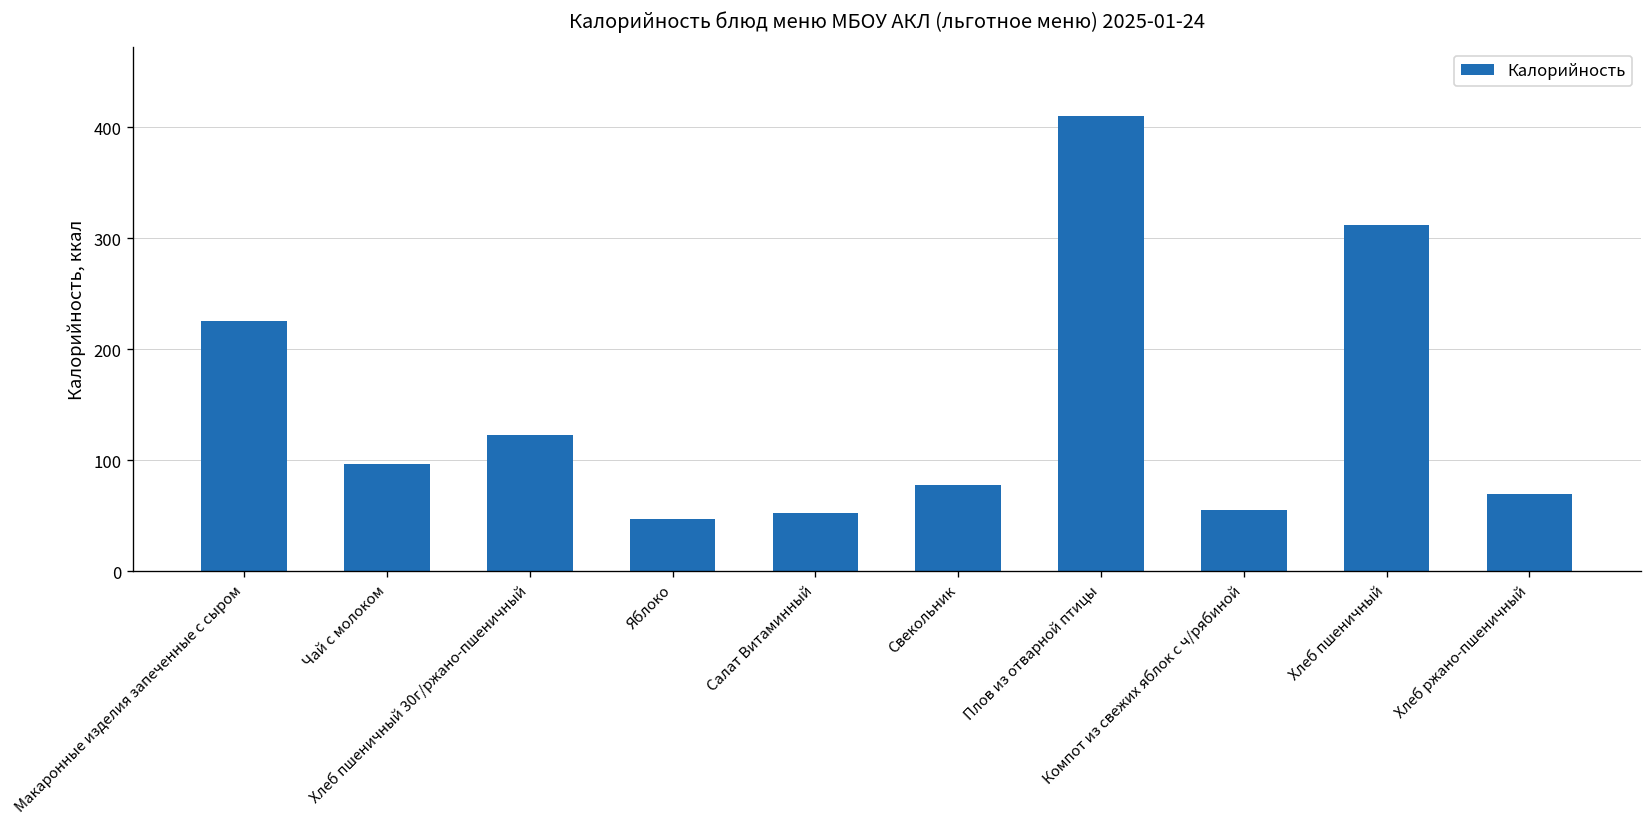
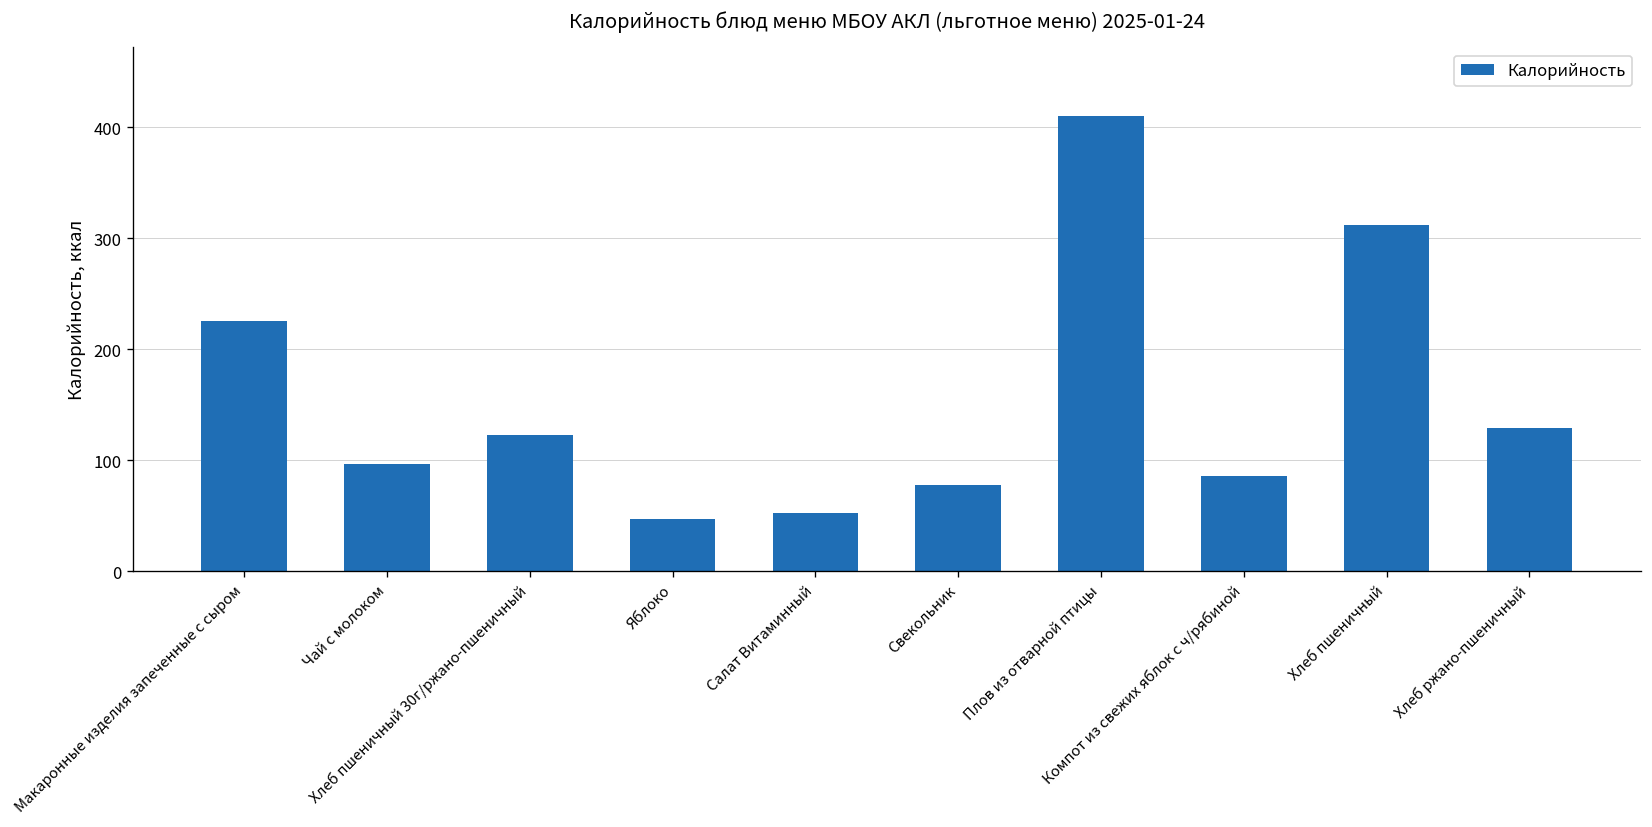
  {
    "Макаронные изделия запеченные с сыром": 230,
    "Чай с молоком": 100,
    "Хлеб пшеничный 30г/ржано-пшеничный": 120,
    "Яблоко": 50,
    "Салат Витаминный": 50,
    "Свекольник": 80,
    "Плов из отварной птицы": 410,
-   "Компот из свежих яблок с ч/рябиной": 60,
+   "Компот из свежих яблок с ч/рябиной": 90,
    "Хлеб пшеничный": 310,
-   "Хлеб ржано-пшеничный": 70
+   "Хлеб ржано-пшеничный": 130
  }
